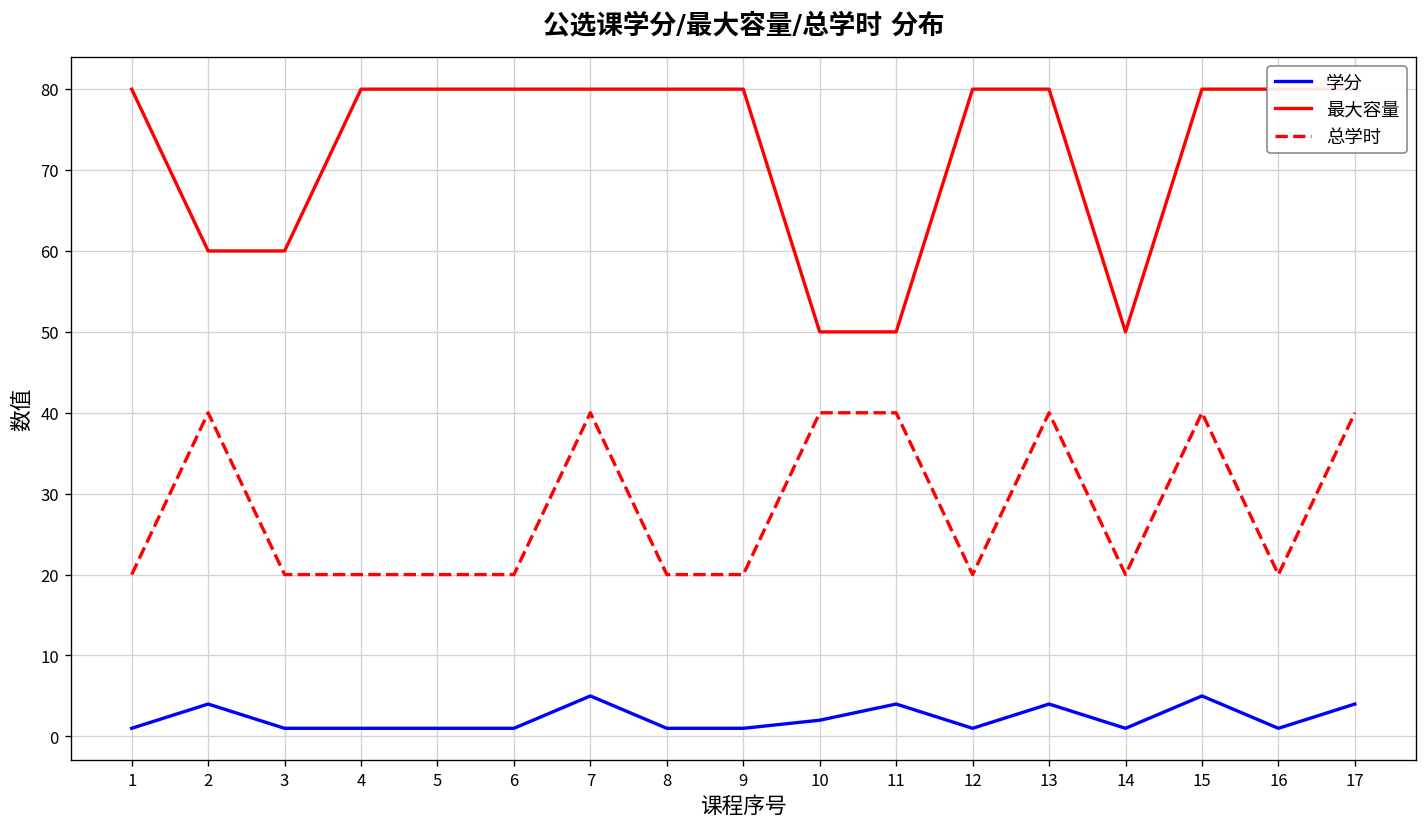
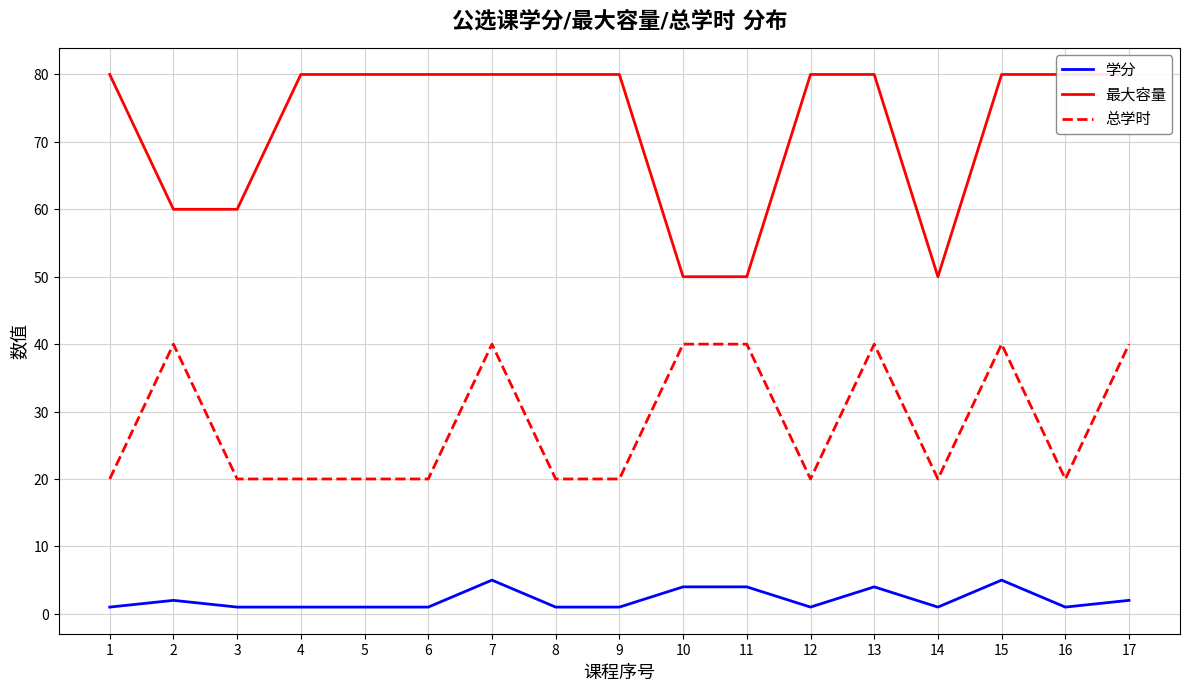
  {
    "学分": {
      "1": 1,
-     "2": 4,
+     "2": 2,
      "3": 1,
      "4": 1,
      "5": 1,
      "6": 1,
      "7": 5,
      "8": 1,
      "9": 1,
-     "10": 2,
+     "10": 4,
      "11": 4,
      "12": 1,
      "13": 4,
      "14": 1,
      "15": 5,
      "16": 1,
-     "17": 4
+     "17": 2
    }
  }
